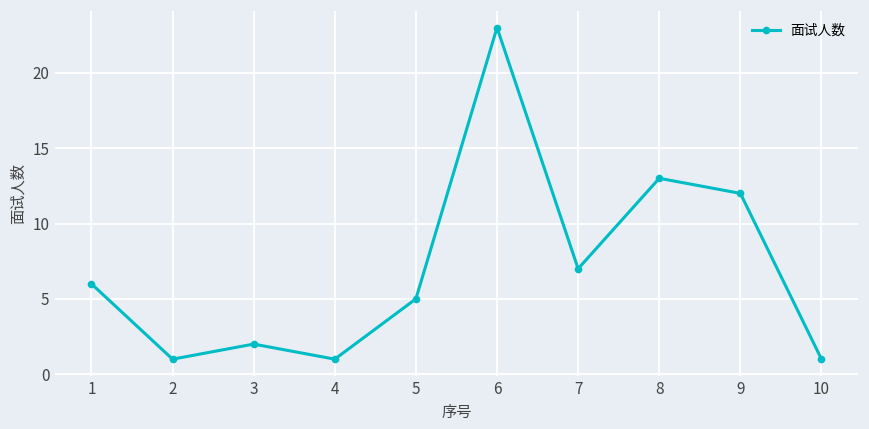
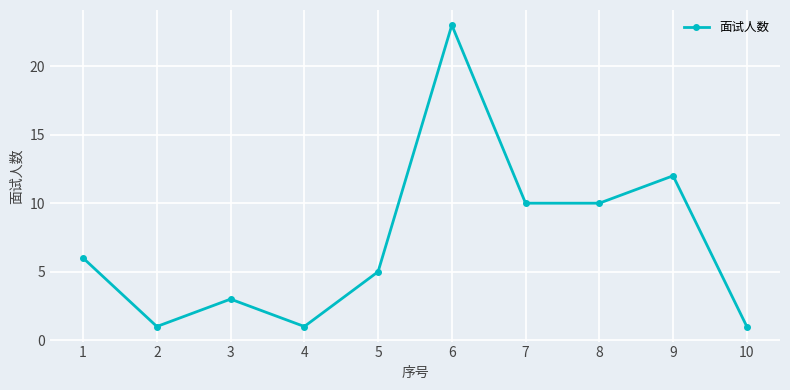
  {
    "1": 6,
    "2": 1,
-   "3": 2,
+   "3": 3,
    "4": 1,
    "5": 5,
    "6": 23,
-   "7": 7,
-   "8": 13,
+   "7": 10,
+   "8": 10,
    "9": 12,
    "10": 1
  }
